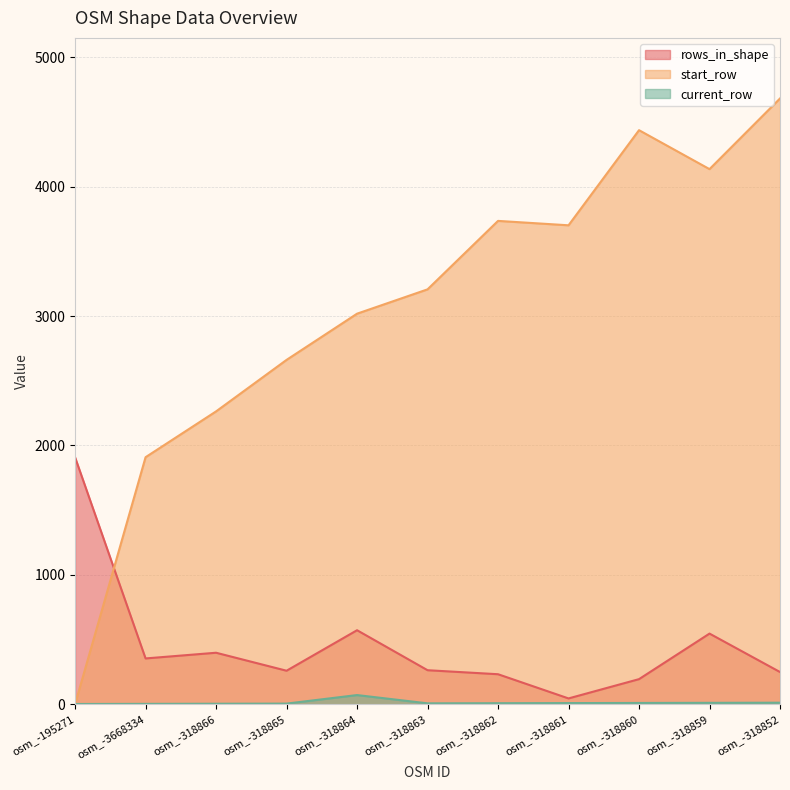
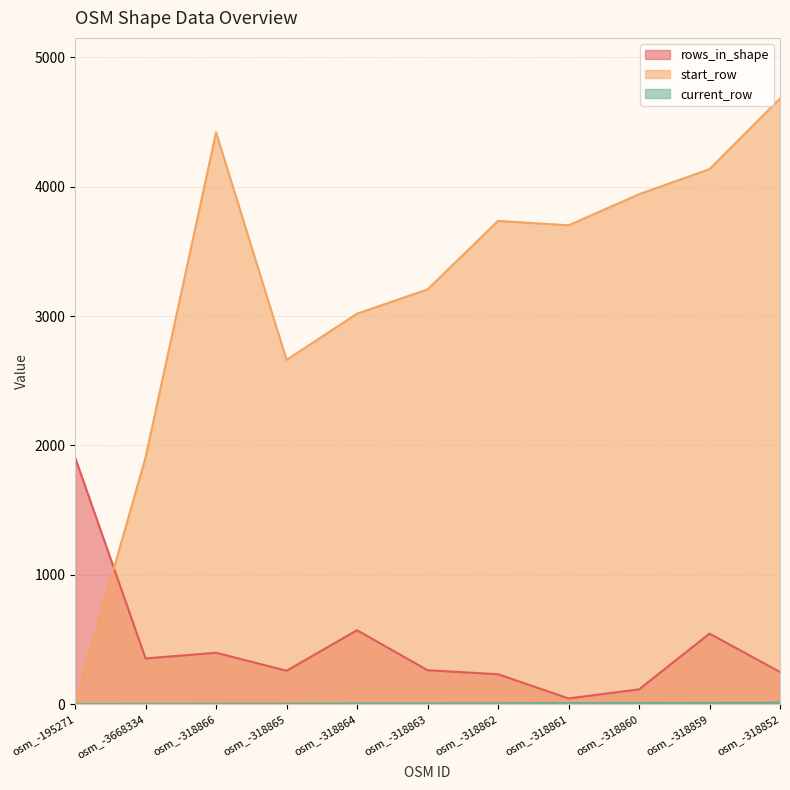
  {
    "rows_in_shape": {
      "osm_-195271": 1910,
      "osm_-3668334": 350,
      "osm_-318866": 400,
      "osm_-318865": 260,
      "osm_-318864": 570,
      "osm_-318863": 260,
      "osm_-318862": 230,
      "osm_-318861": 50,
-     "osm_-318860": 190,
+     "osm_-318860": 120,
      "osm_-318859": 550,
      "osm_-318852": 250
    },
    "start_row": {
      "osm_-3668334": 1910,
-     "osm_-318866": 2260,
+     "osm_-318866": 4420,
      "osm_-318865": 2660,
      "osm_-318864": 3020,
      "osm_-318863": 3210,
      "osm_-318862": 3740,
      "osm_-318861": 3700,
-     "osm_-318860": 4440,
+     "osm_-318860": 3940,
      "osm_-318859": 4140,
      "osm_-318852": 4680
    },
    "current_row": {
      "osm_-3668334": 0,
      "osm_-318866": 0,
      "osm_-318865": 10,
-     "osm_-318864": 70,
+     "osm_-318864": 10,
      "osm_-318863": 10,
      "osm_-318862": 10,
      "osm_-318861": 10,
      "osm_-318860": 10,
      "osm_-318859": 10,
      "osm_-318852": 10
    }
  }
